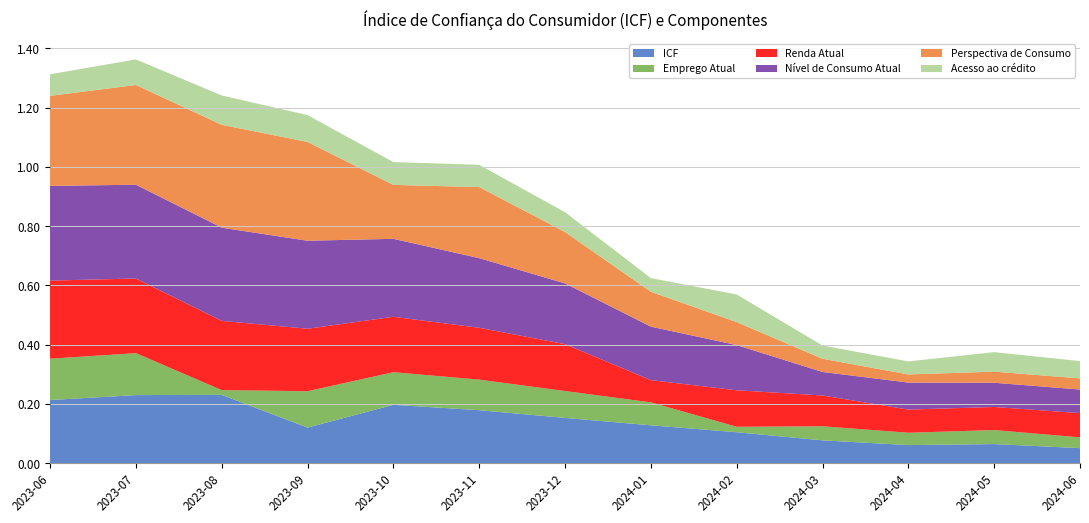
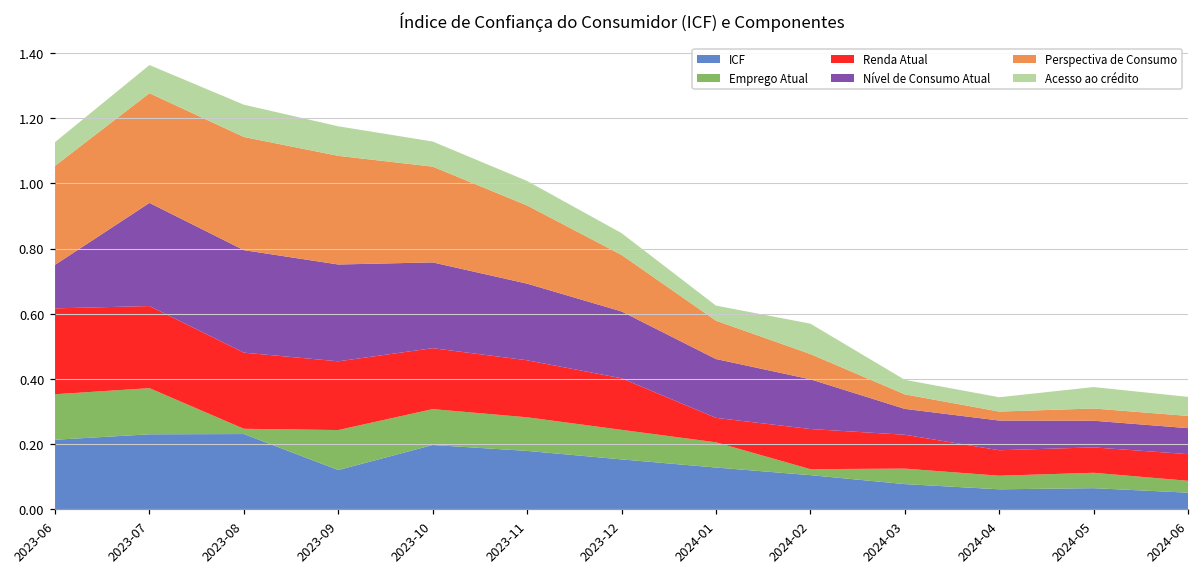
  {
    "ICF": {
      "2023-06": 0.21,
      "2023-07": 0.23,
      "2023-08": 0.23,
      "2023-09": 0.12,
      "2023-10": 0.20,
      "2023-11": 0.18,
      "2023-12": 0.15,
      "2024-01": 0.13,
      "2024-02": 0.10,
      "2024-03": 0.08,
      "2024-04": 0.06,
      "2024-05": 0.06,
      "2024-06": 0.05
    },
    "Emprego Atual": {
      "2023-06": 0.14,
      "2023-07": 0.14,
      "2023-08": 0.02,
      "2023-09": 0.12,
      "2023-10": 0.11,
      "2023-11": 0.10,
      "2023-12": 0.09,
      "2024-01": 0.08,
      "2024-02": 0.02,
      "2024-03": 0.05,
      "2024-04": 0.04,
      "2024-05": 0.05,
      "2024-06": 0.04
    },
    "Renda Atual": {
      "2023-06": 0.26,
      "2023-07": 0.25,
      "2023-08": 0.23,
      "2023-09": 0.21,
      "2023-10": 0.19,
      "2023-11": 0.18,
      "2023-12": 0.16,
      "2024-01": 0.08,
      "2024-02": 0.12,
      "2024-03": 0.10,
      "2024-04": 0.08,
      "2024-05": 0.08,
      "2024-06": 0.08
    },
    "Nível de Consumo Atual": {
-     "2023-06": 0.32,
+     "2023-06": 0.13,
      "2023-07": 0.32,
      "2023-08": 0.31,
      "2023-09": 0.30,
      "2023-10": 0.26,
      "2023-11": 0.24,
      "2023-12": 0.21,
      "2024-01": 0.18,
      "2024-02": 0.15,
      "2024-03": 0.08,
      "2024-04": 0.09,
      "2024-05": 0.08,
      "2024-06": 0.08
    },
    "Perspectiva de Consumo": {
      "2023-06": 0.30,
      "2023-07": 0.34,
      "2023-08": 0.35,
      "2023-09": 0.33,
-     "2023-10": 0.18,
+     "2023-10": 0.29,
      "2023-11": 0.24,
      "2023-12": 0.17,
      "2024-01": 0.12,
      "2024-02": 0.08,
      "2024-03": 0.04,
      "2024-04": 0.03,
      "2024-05": 0.04,
      "2024-06": 0.04
    },
    "Acesso ao crédito": {
      "2023-06": 0.07,
      "2023-07": 0.09,
      "2023-08": 0.10,
      "2023-09": 0.09,
      "2023-10": 0.08,
      "2023-11": 0.08,
      "2023-12": 0.07,
      "2024-01": 0.05,
      "2024-02": 0.09,
      "2024-03": 0.04,
      "2024-04": 0.04,
      "2024-05": 0.07,
      "2024-06": 0.06
    }
  }
